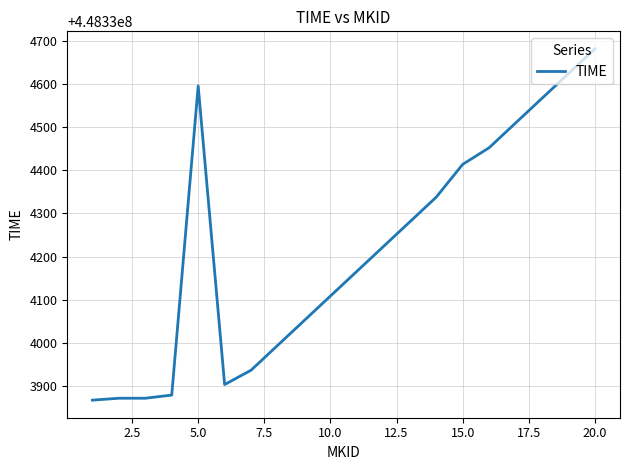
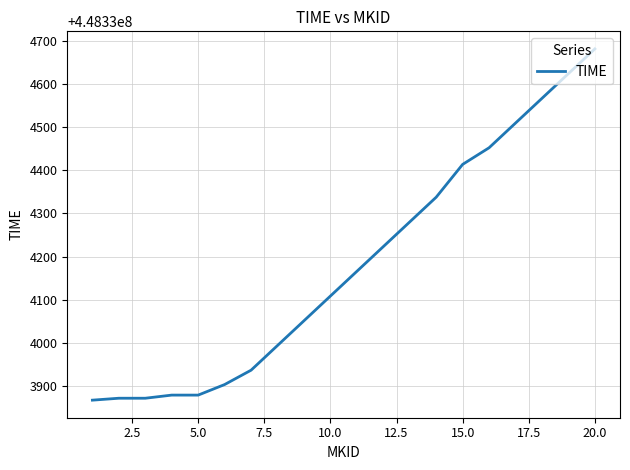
  {
-   "5.0": 448334600,
+   "5.0": 448333880,
    "10.0": 448334110,
    "15.0": 448334410
  }
